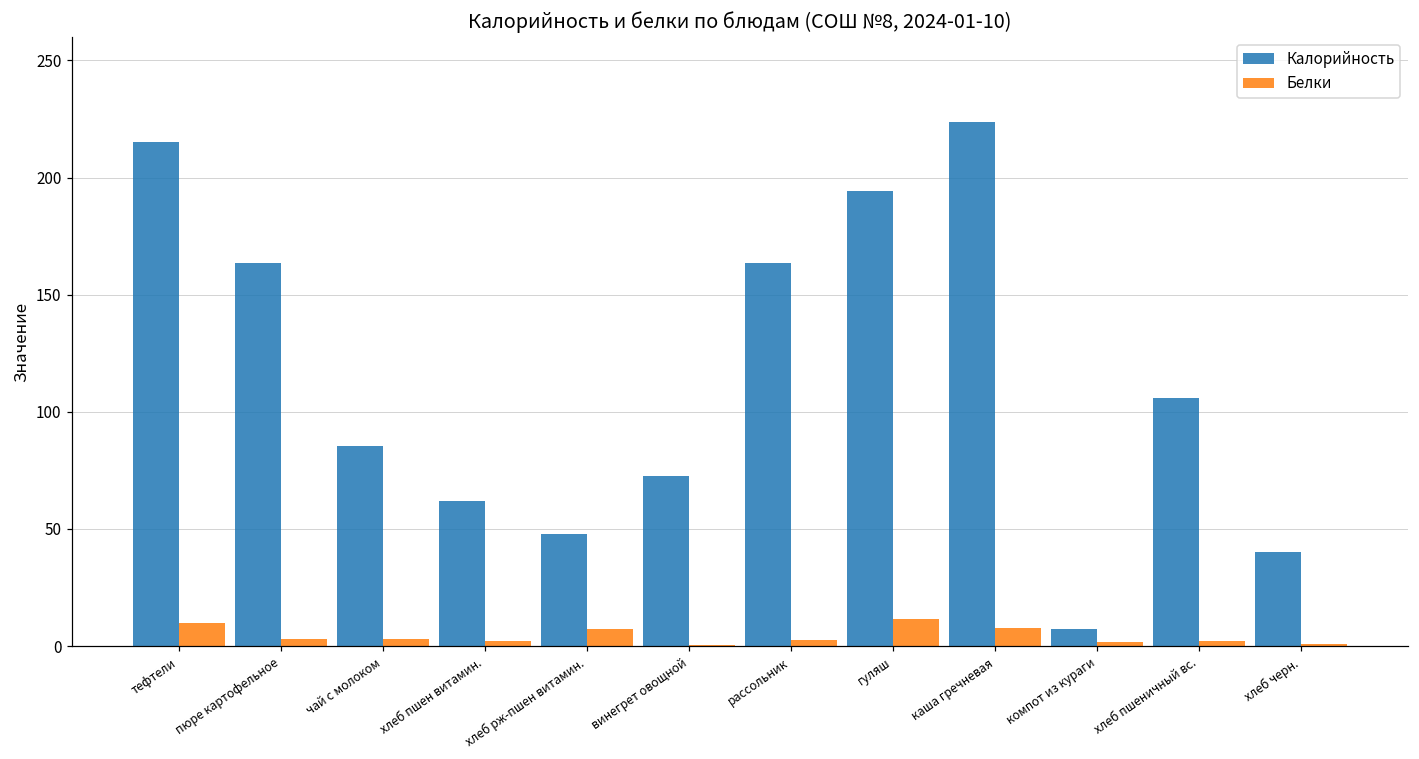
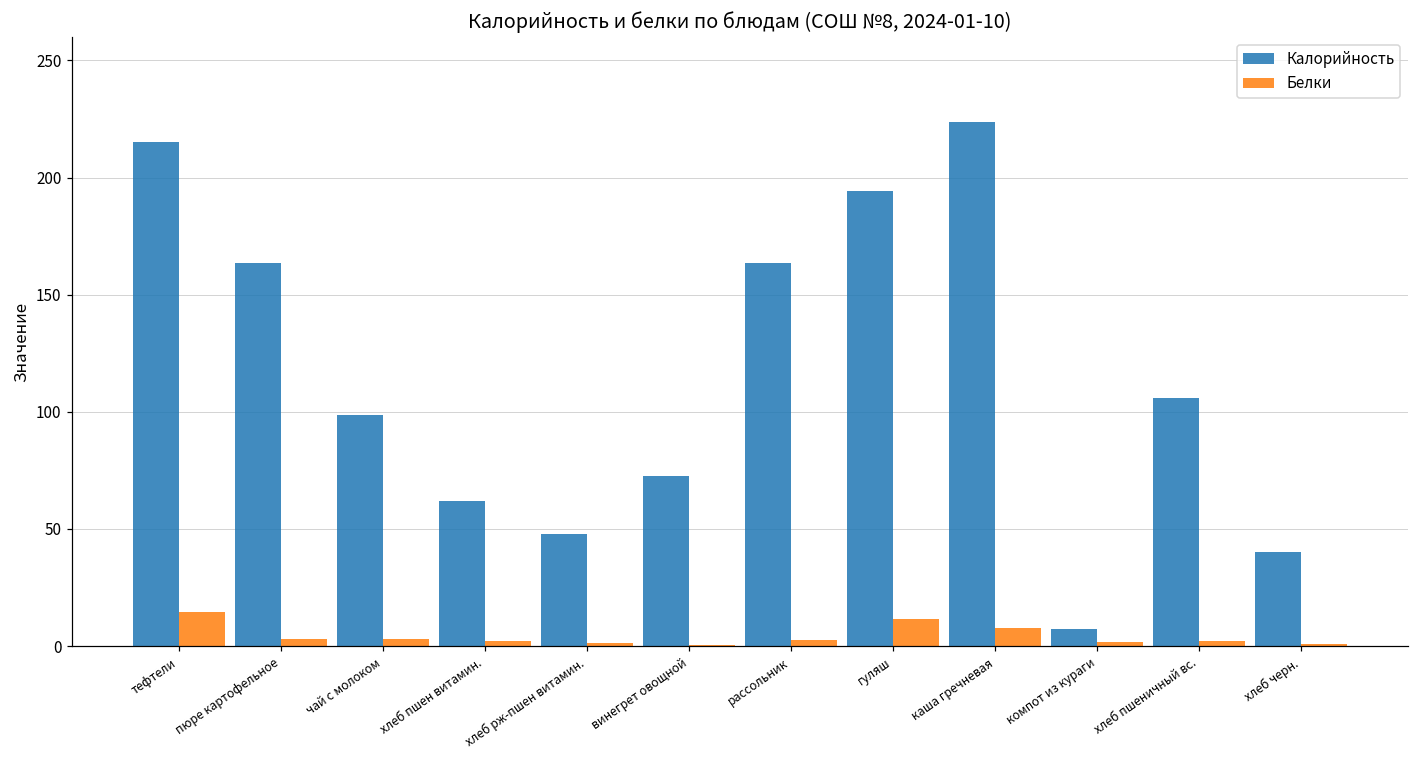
  {
    "Калорийность": {
      "тефтели": 215,
      "пюре картофельное": 164,
-     "чай с молоком": 85,
+     "чай с молоком": 99,
      "хлеб пшен витамин.": 62,
      "хлеб рж-пшен витамин.": 48,
      "винегрет овощной": 73,
      "рассольник": 164,
      "гуляш": 194,
      "каша гречневая": 224,
      "компот из кураги": 7,
      "хлеб пшеничный вс.": 106,
      "хлеб черн.": 40
    },
    "Белки": {
-     "тефтели": 10,
+     "тефтели": 15,
      "пюре картофельное": 3,
      "чай с молоком": 3,
      "хлеб пшен витамин.": 2,
-     "хлеб рж-пшен витамин.": 7,
+     "хлеб рж-пшен витамин.": 1,
      "рассольник": 3,
      "гуляш": 11,
      "каша гречневая": 8,
      "компот из кураги": 2,
      "хлеб пшеничный вс.": 2
    }
  }
